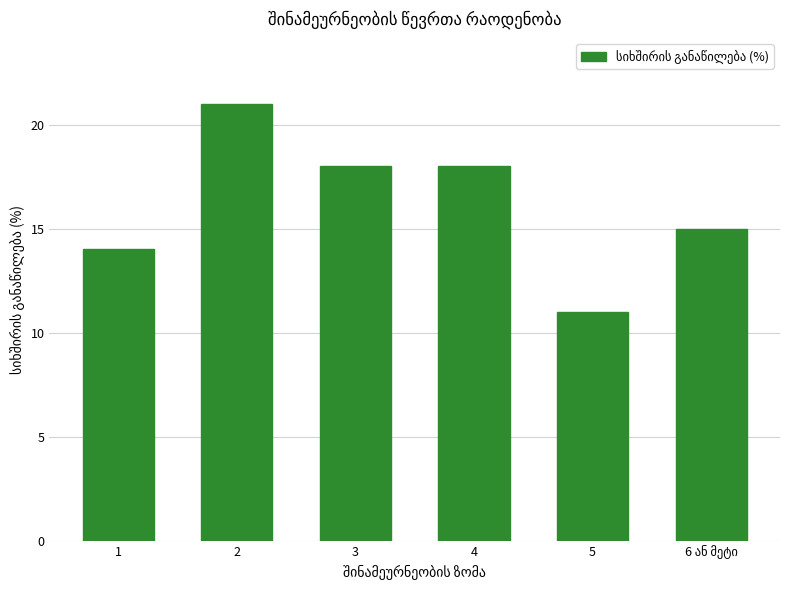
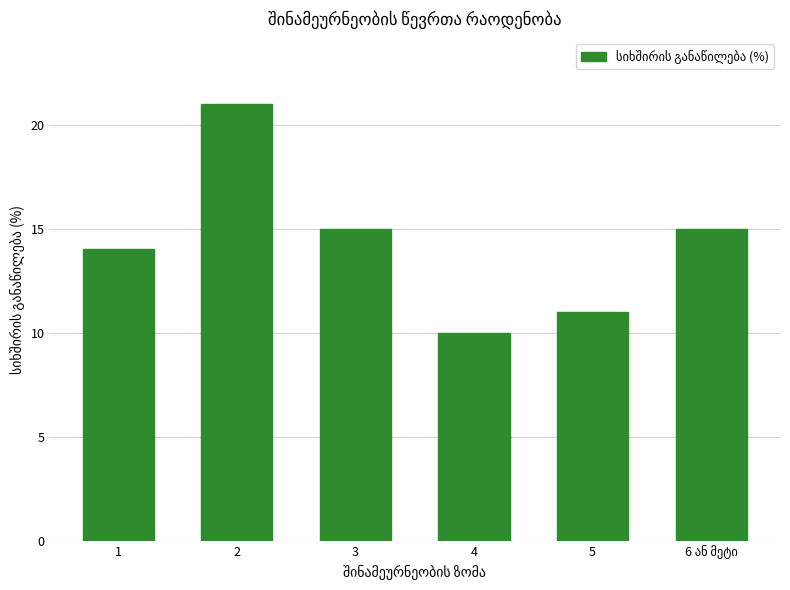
  {
    "1": 14,
    "2": 21,
-   "3": 18,
-   "4": 18,
+   "3": 15,
+   "4": 10,
    "5": 11,
    "6 ან მეტი": 15
  }
